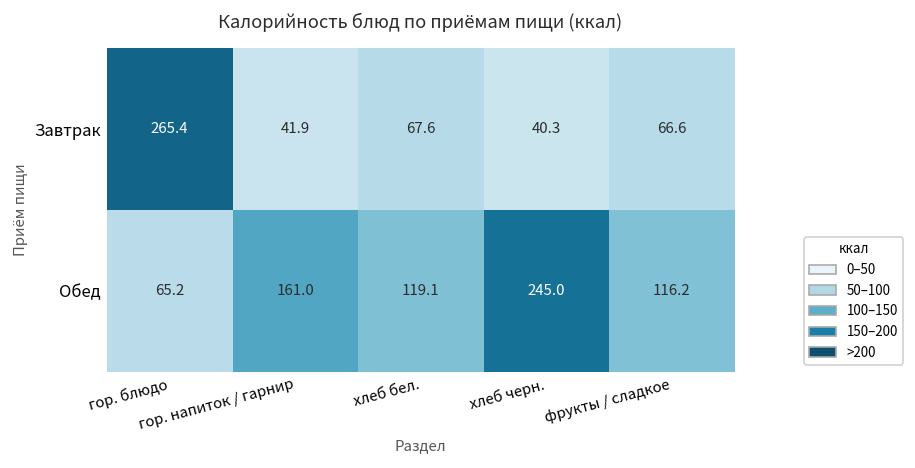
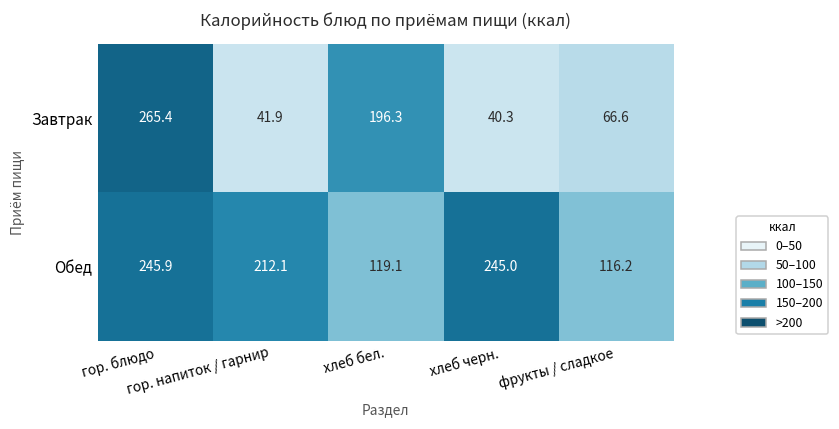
  {
    "Завтрак": {
      "гор. блюдо": 265.4,
      "гор. напиток / гарнир": 41.9,
-     "хлеб бел.": 67.6,
+     "хлеб бел.": 196.3,
      "хлеб черн.": 40.3,
      "фрукты / сладкое": 66.6
    },
    "Обед": {
-     "гор. блюдо": 65.2,
-     "гор. напиток / гарнир": 161.0,
+     "гор. блюдо": 245.9,
+     "гор. напиток / гарнир": 212.1,
      "хлеб бел.": 119.1,
      "хлеб черн.": 245.0,
      "фрукты / сладкое": 116.2
    }
  }
